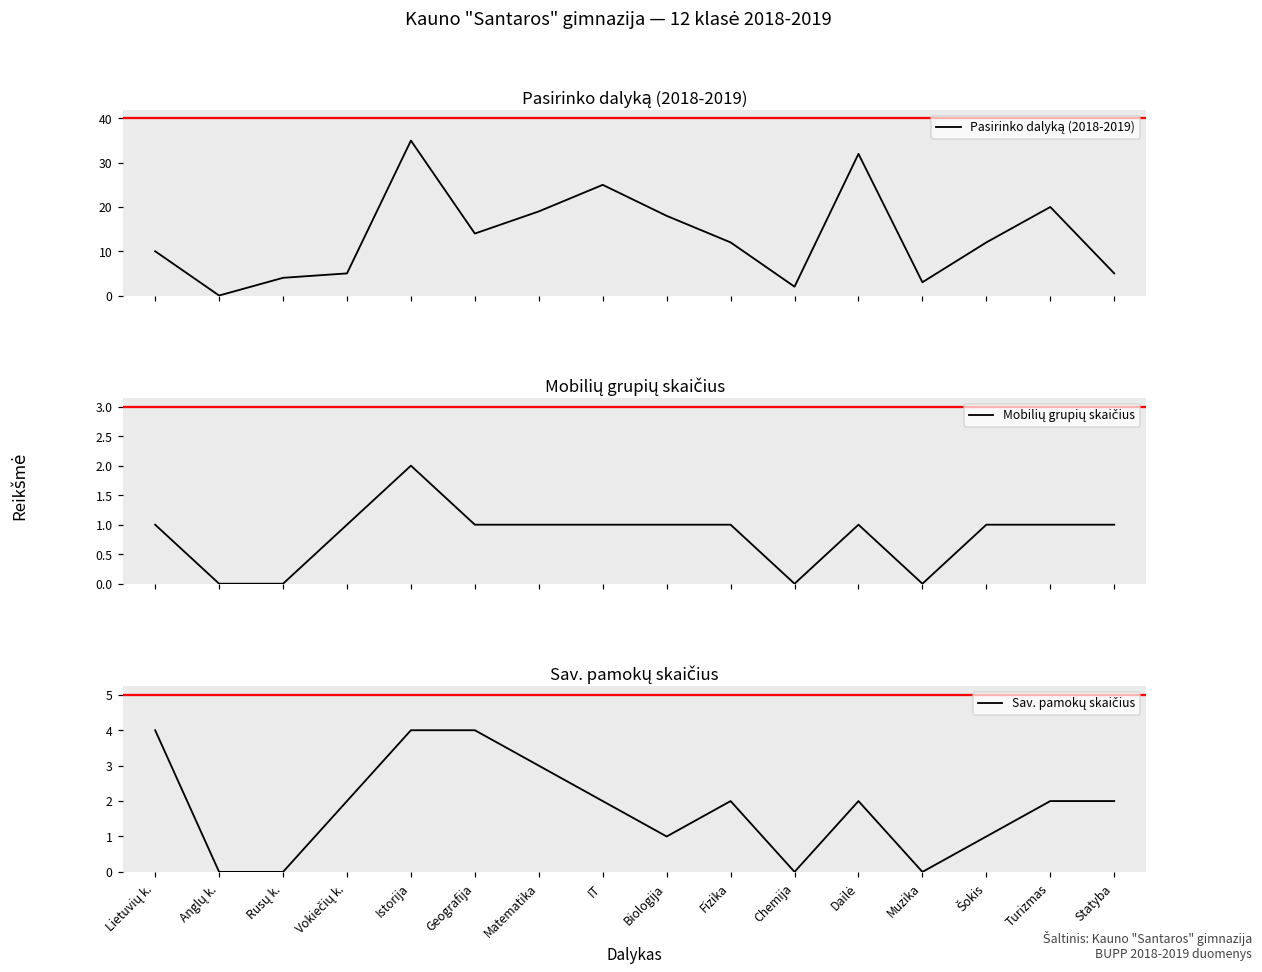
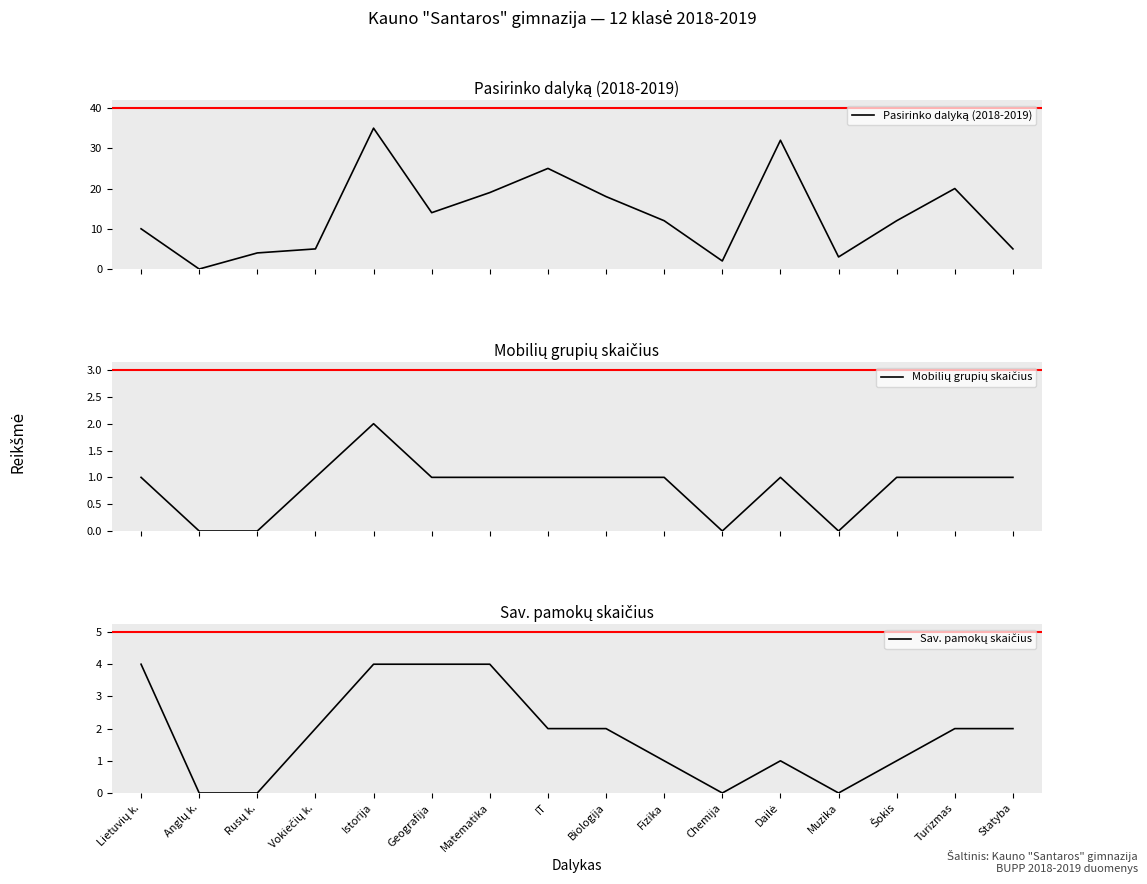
  {
    "Sav. pamokų skaičius": {
      "Lietuvių k.": 4,
      "Anglų k.": 0,
      "Rusų k.": 0,
      "Vokiečių k.": 2,
      "Istorija": 4,
      "Geografija": 4,
-     "Matematika": 3,
+     "Matematika": 4,
      "IT": 2,
-     "Biologija": 1,
-     "Fizika": 2,
+     "Biologija": 2,
+     "Fizika": 1,
      "Chemija": 0,
-     "Dailė": 2,
+     "Dailė": 1,
      "Muzika": 0,
      "Šokis": 1,
      "Turizmas": 2,
      "Statyba": 2
    }
  }
